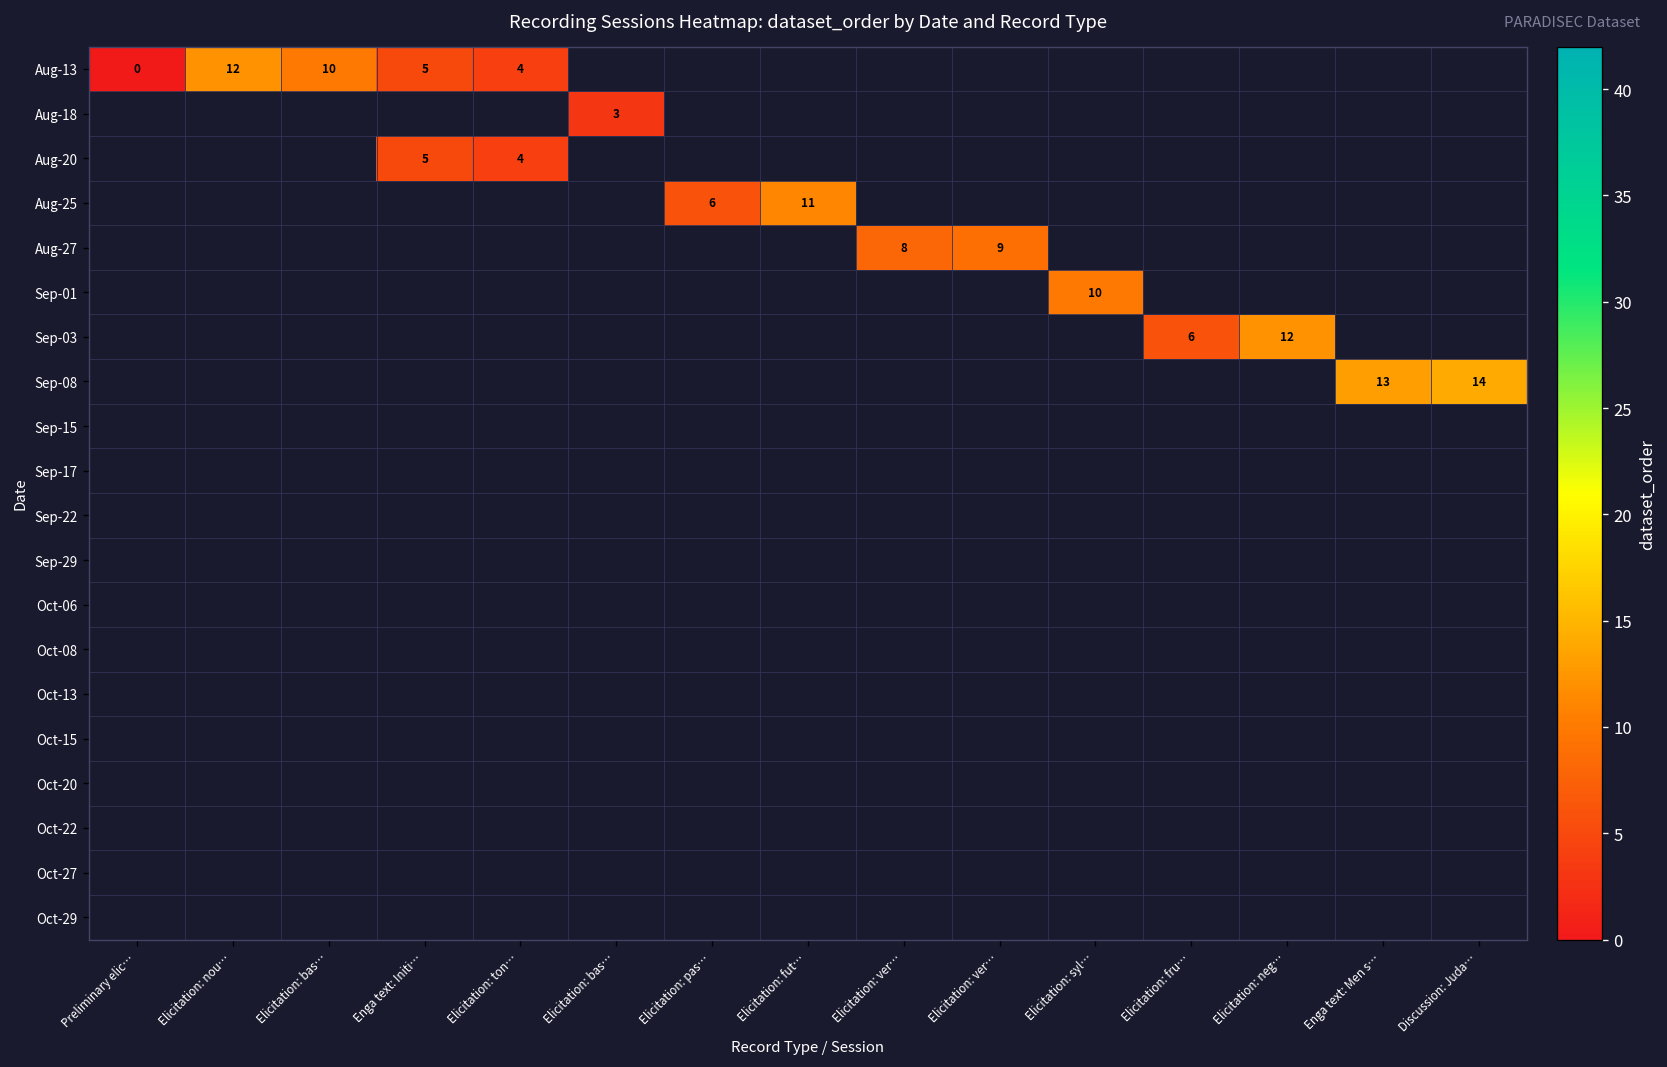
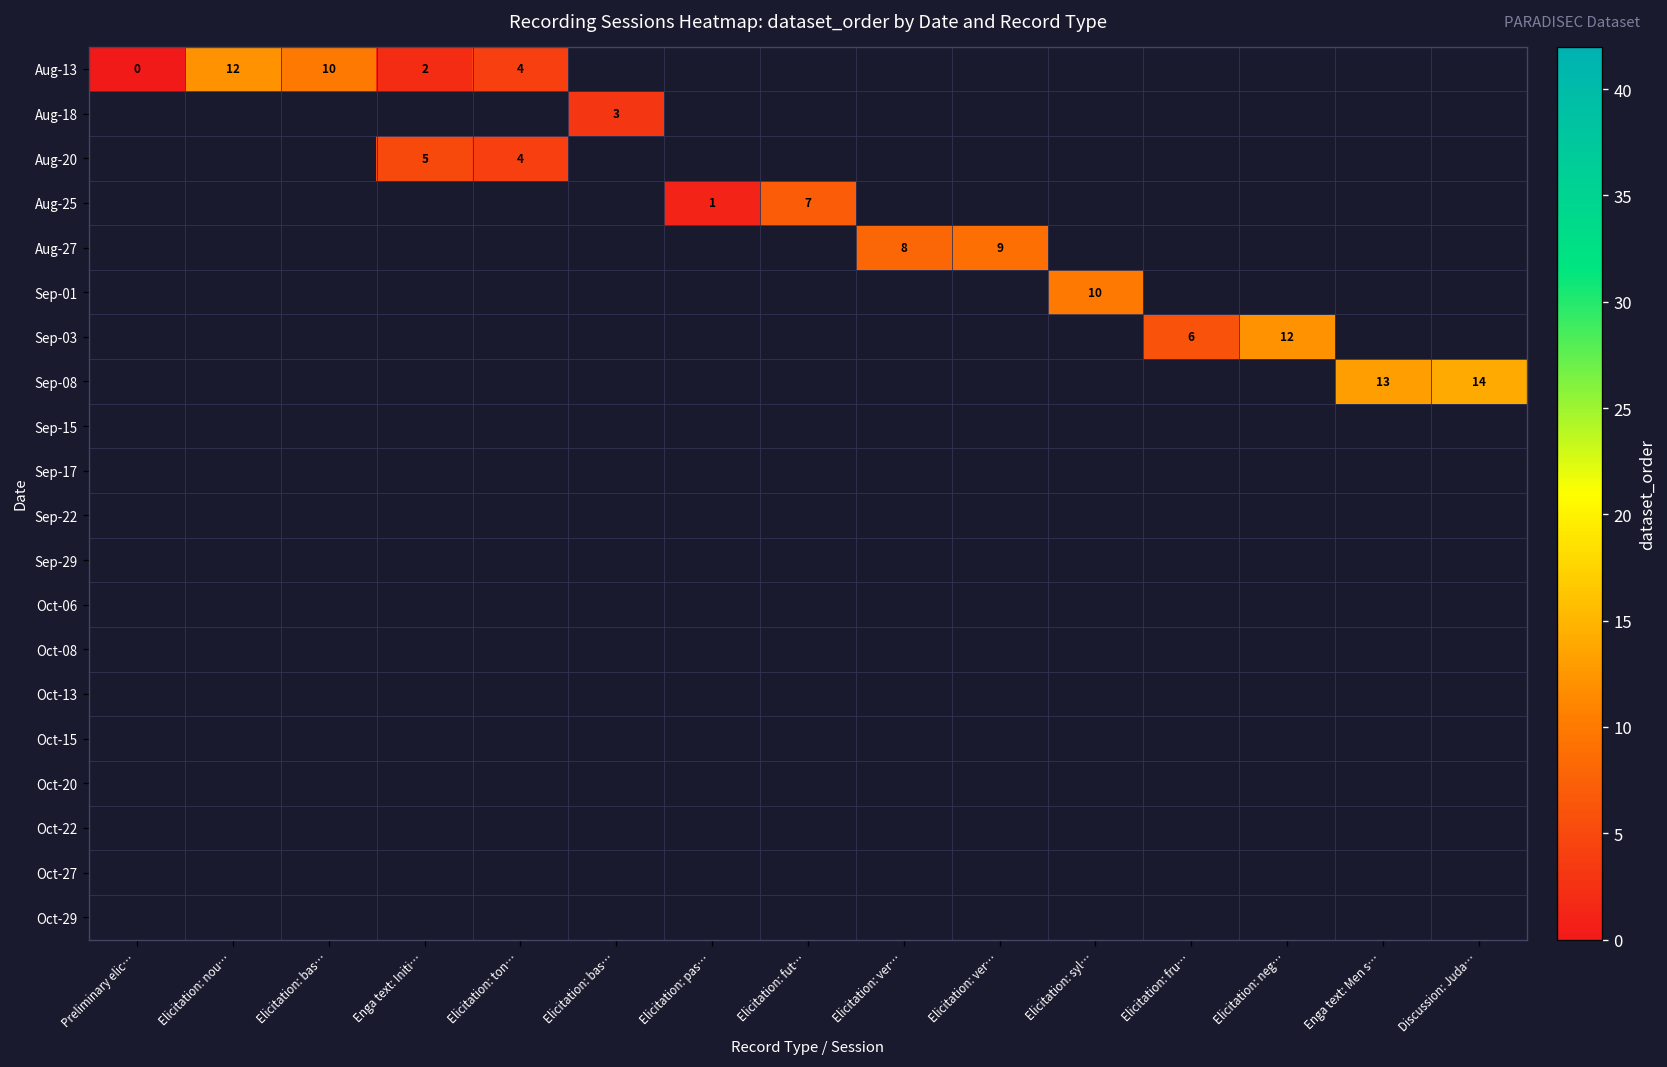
  {
    "Aug-13": {
      "Preliminary elic…": 0,
      "Elicitation: nou…": 12,
      "Elicitation: bas…": 10,
-     "Enga text: Initi…": 5,
+     "Enga text: Initi…": 2,
      "Elicitation: ton…": 4
    },
    "Aug-18": {
      "Elicitation: bas…": 3
    },
    "Aug-20": {
      "Enga text: Initi…": 5,
      "Elicitation: ton…": 4
    },
    "Aug-25": {
-     "Elicitation: pas…": 6,
-     "Elicitation: fut…": 11
+     "Elicitation: pas…": 1,
+     "Elicitation: fut…": 7
    },
    "Sep-01": {
      "Elicitation: syl…": 10
    },
    "Sep-03": {
      "Elicitation: fru…": 6,
      "Elicitation: neg…": 12
    },
    "Sep-08": {
      "Enga text: Men s…": 13,
      "Discussion: Juda…": 14
    }
  }
